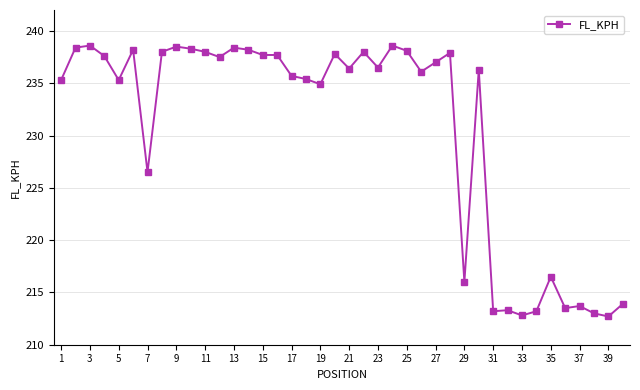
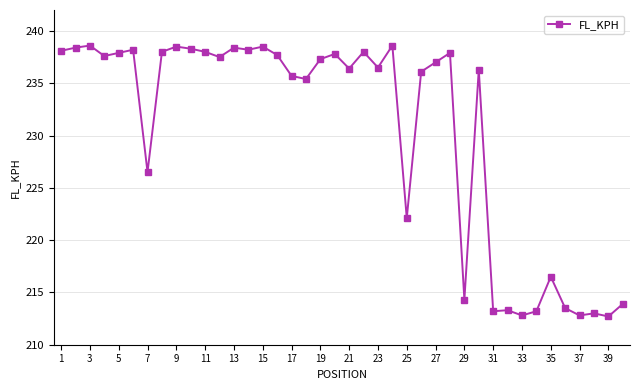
  {
-   "1": 235.3,
+   "1": 238.1,
    "3": 238.6,
-   "5": 235.3,
+   "5": 237.9,
    "7": 226.5,
    "9": 238.5,
    "11": 238.0,
    "13": 238.4,
-   "15": 237.7,
+   "15": 238.5,
    "17": 235.7,
-   "19": 234.9,
+   "19": 237.3,
    "21": 236.4,
    "23": 236.5,
-   "25": 238.1,
+   "25": 222.1,
    "27": 237.0,
-   "29": 216.0,
+   "29": 214.3,
    "31": 213.2,
    "33": 212.8,
    "35": 216.5,
-   "37": 213.7,
+   "37": 212.8,
    "39": 212.7
  }
